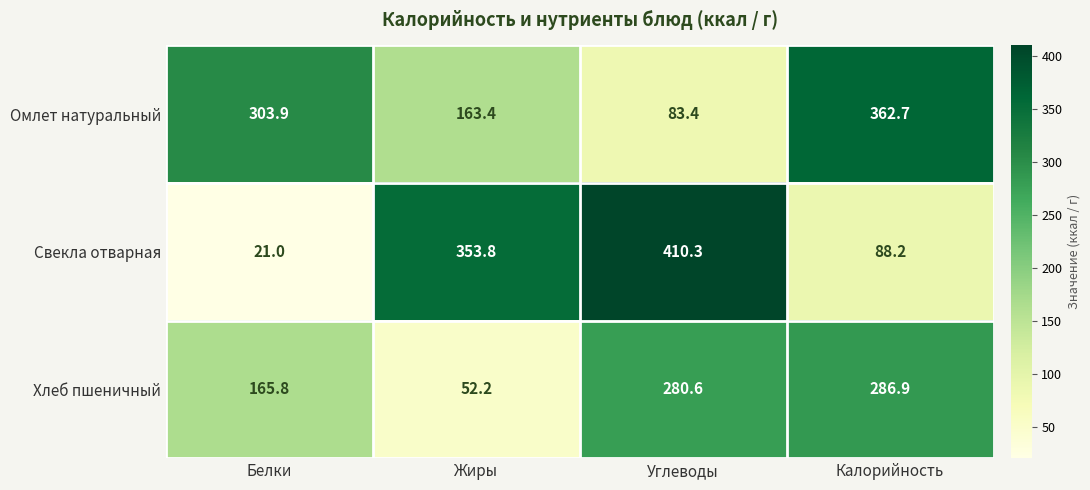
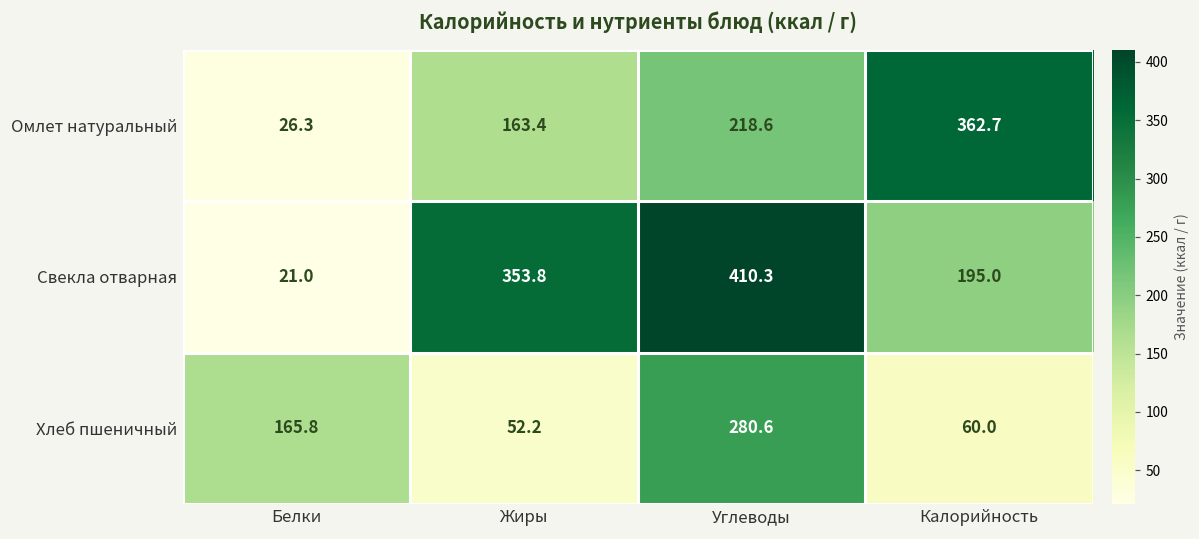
  {
    "Омлет натуральный": {
-     "Белки": 303.9,
+     "Белки": 26.3,
      "Жиры": 163.4,
-     "Углеводы": 83.4,
+     "Углеводы": 218.6,
      "Калорийность": 362.7
    },
    "Свекла отварная": {
      "Белки": 21.0,
      "Жиры": 353.8,
      "Углеводы": 410.3,
-     "Калорийность": 88.2
+     "Калорийность": 195.0
    },
    "Хлеб пшеничный": {
      "Белки": 165.8,
      "Жиры": 52.2,
      "Углеводы": 280.6,
-     "Калорийность": 286.9
+     "Калорийность": 60.0
    }
  }
